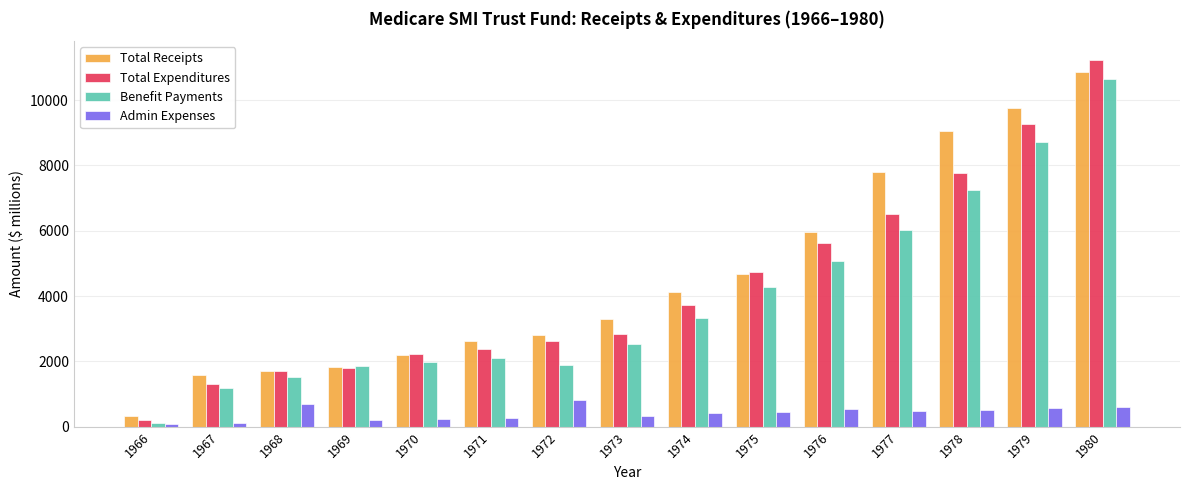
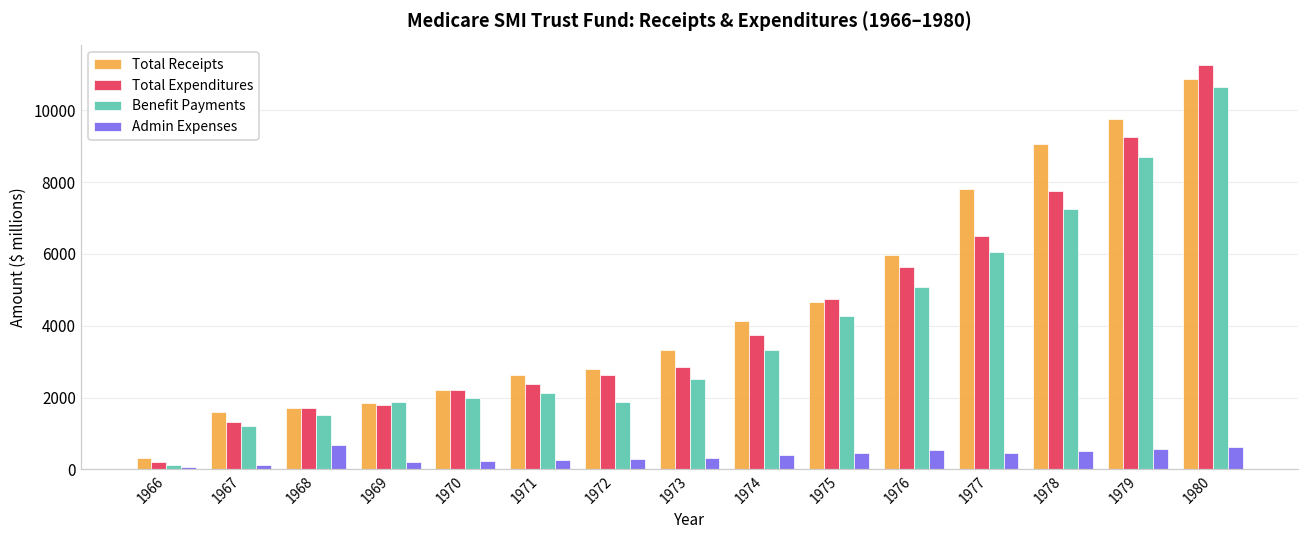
  {
    "Total Receipts": {
      "1966": 300,
      "1967": 1600,
      "1968": 1700,
      "1969": 1800,
      "1970": 2200,
      "1971": 2600,
      "1972": 2800,
      "1973": 3300,
      "1974": 4100,
      "1975": 4700,
      "1976": 6000,
      "1977": 7800,
      "1978": 9100,
      "1979": 9800,
      "1980": 10900
    },
    "Total Expenditures": {
      "1966": 200,
      "1967": 1300,
      "1968": 1700,
      "1969": 1800,
      "1970": 2200,
      "1971": 2400,
      "1972": 2600,
      "1973": 2800,
      "1974": 3700,
      "1975": 4700,
      "1976": 5600,
      "1977": 6500,
      "1978": 7800,
      "1979": 9300,
      "1980": 11200
    },
    "Benefit Payments": {
      "1966": 100,
      "1967": 1200,
      "1968": 1500,
      "1969": 1900,
      "1970": 2000,
      "1971": 2100,
      "1972": 1900,
      "1973": 2500,
      "1974": 3300,
      "1975": 4300,
      "1976": 5100,
      "1977": 6000,
      "1978": 7300,
      "1979": 8700,
      "1980": 10600
    },
    "Admin Expenses": {
      "1967": 100,
      "1968": 700,
      "1969": 200,
      "1970": 200,
      "1971": 300,
-     "1972": 800,
+     "1972": 300,
      "1973": 300,
      "1974": 400,
      "1975": 500,
      "1976": 500,
      "1977": 500,
      "1978": 500,
      "1979": 600,
      "1980": 600
    }
  }
